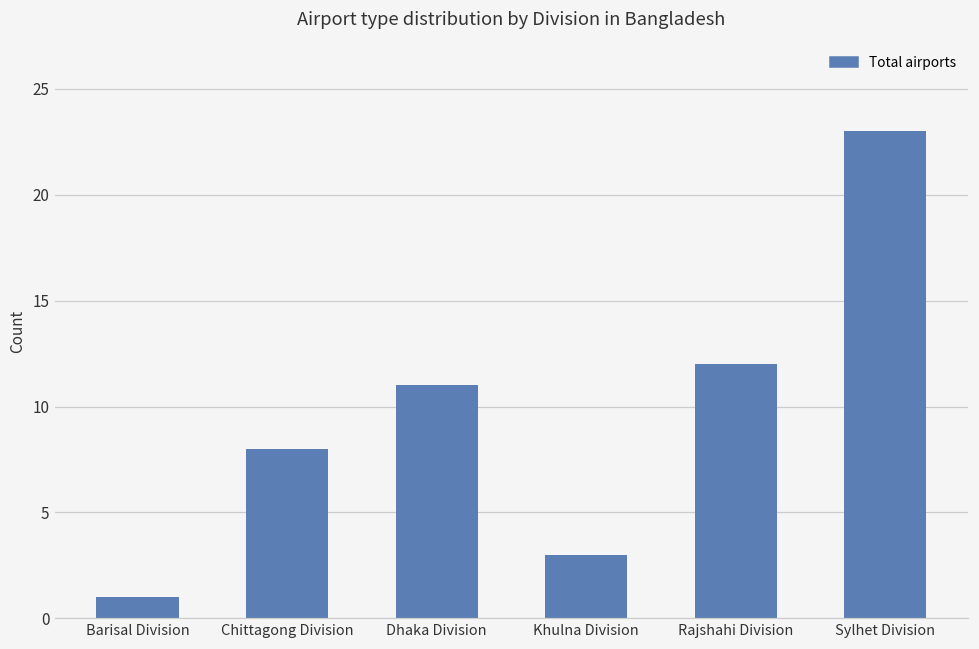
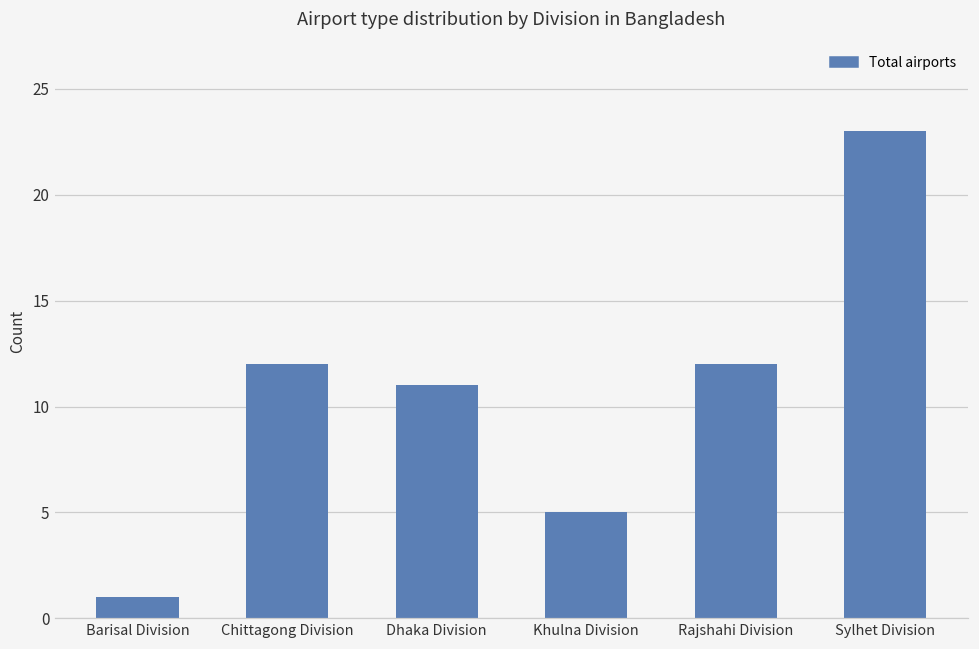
  {
    "Barisal Division": 1,
-   "Chittagong Division": 8,
+   "Chittagong Division": 12,
    "Dhaka Division": 11,
-   "Khulna Division": 3,
+   "Khulna Division": 5,
    "Rajshahi Division": 12,
    "Sylhet Division": 23
  }
